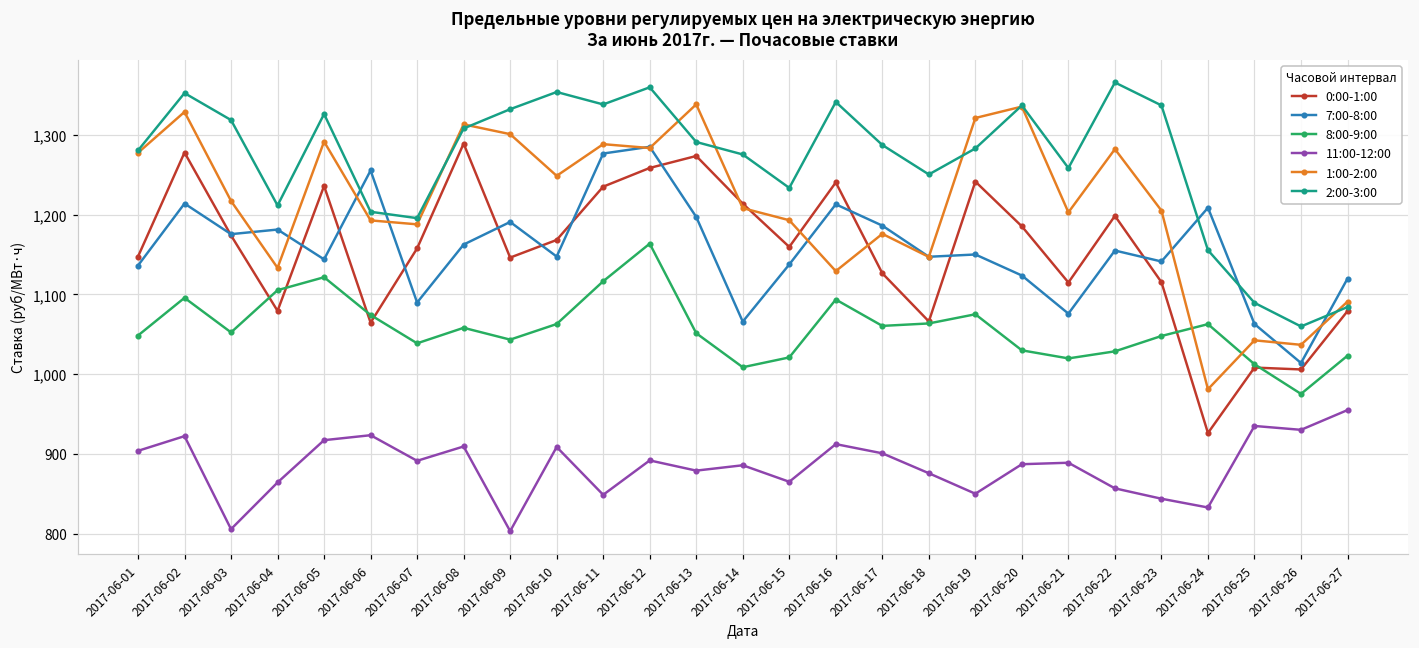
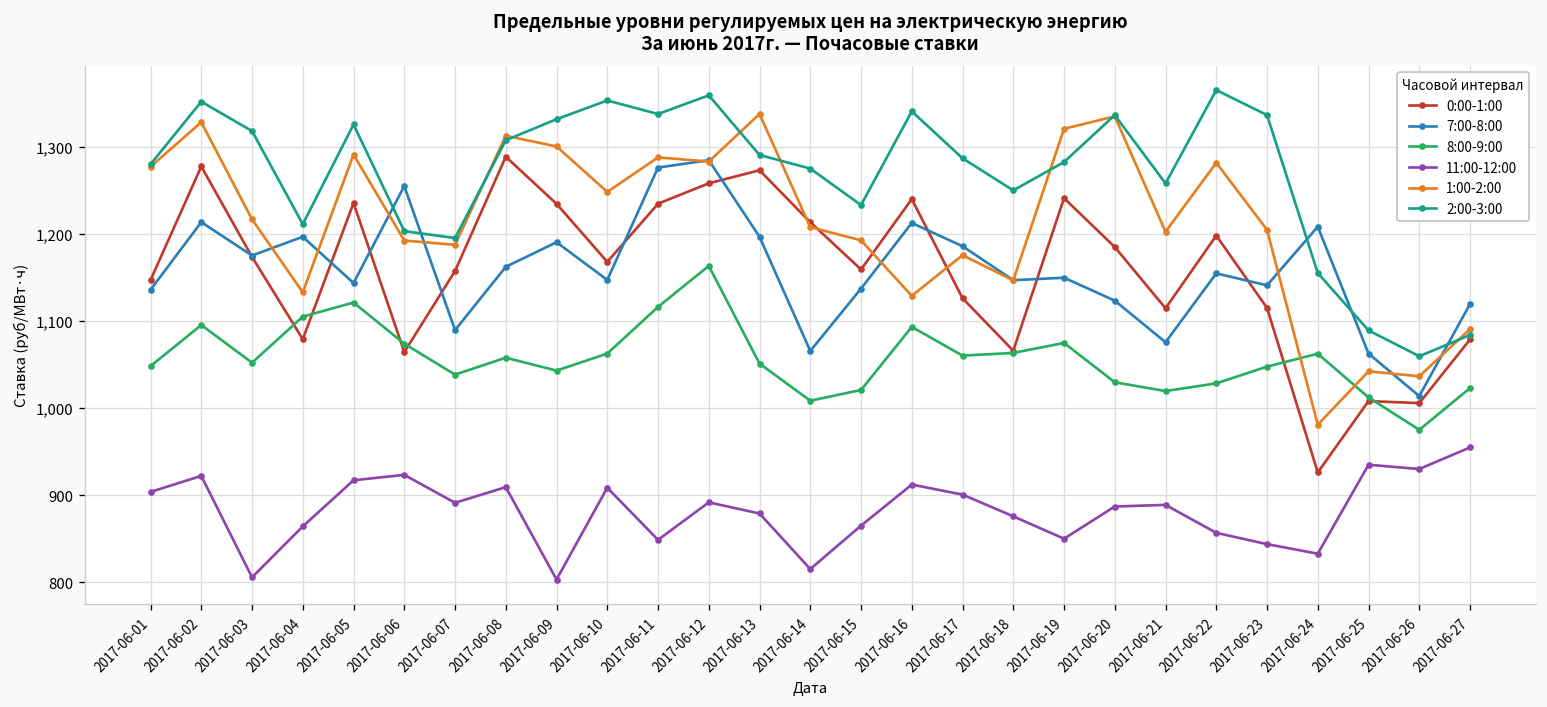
  {
    "0:00-1:00": {
      "2017-06-01": "1,150",
      "2017-06-02": "1,280",
      "2017-06-04": "1,080",
      "2017-06-05": "1,240",
      "2017-06-06": "1,060",
      "2017-06-07": "1,160",
      "2017-06-08": "1,290",
-     "2017-06-09": "1,150",
+     "2017-06-09": "1,230",
      "2017-06-10": "1,170",
      "2017-06-11": "1,240",
      "2017-06-12": "1,260",
      "2017-06-13": "1,270",
      "2017-06-14": "1,210",
      "2017-06-15": "1,160",
      "2017-06-16": "1,240",
      "2017-06-17": "1,130",
      "2017-06-19": "1,240",
      "2017-06-20": "1,190",
      "2017-06-21": "1,110",
      "2017-06-22": "1,200",
      "2017-06-23": "1,120",
      "2017-06-24": "930",
      "2017-06-25": "1,010",
      "2017-06-26": "1,010",
      "2017-06-27": "1,080"
    },
    "7:00-8:00": {
      "2017-06-01": "1,140",
      "2017-06-02": "1,210",
-     "2017-06-04": "1,180",
+     "2017-06-04": "1,200",
      "2017-06-05": "1,140",
      "2017-06-06": "1,260",
      "2017-06-07": "1,090",
      "2017-06-08": "1,160",
      "2017-06-09": "1,190",
      "2017-06-10": "1,150",
      "2017-06-11": "1,280",
      "2017-06-13": "1,200",
      "2017-06-14": "1,070",
      "2017-06-15": "1,140",
      "2017-06-16": "1,210",
      "2017-06-17": "1,190",
      "2017-06-19": "1,150",
      "2017-06-20": "1,120",
      "2017-06-21": "1,080",
      "2017-06-22": "1,160",
      "2017-06-23": "1,140",
      "2017-06-24": "1,210",
      "2017-06-25": "1,060",
      "2017-06-26": "1,010",
      "2017-06-27": "1,120"
    },
    "11:00-12:00": {
      "2017-06-01": "900",
      "2017-06-02": "920",
      "2017-06-03": "810",
      "2017-06-04": "860",
      "2017-06-05": "920",
      "2017-06-06": "920",
      "2017-06-07": "890",
      "2017-06-08": "910",
      "2017-06-09": "800",
      "2017-06-10": "910",
      "2017-06-11": "850",
      "2017-06-12": "890",
      "2017-06-13": "880",
-     "2017-06-14": "890",
+     "2017-06-14": "820",
      "2017-06-15": "870",
      "2017-06-16": "910",
      "2017-06-17": "900",
      "2017-06-18": "880",
      "2017-06-19": "850",
      "2017-06-20": "890",
      "2017-06-21": "890",
      "2017-06-22": "860",
      "2017-06-23": "840",
      "2017-06-24": "830",
      "2017-06-25": "940",
      "2017-06-26": "930",
      "2017-06-27": "950"
    },
    "1:00-2:00": {
      "2017-06-02": "1,330",
      "2017-06-03": "1,220",
      "2017-06-04": "1,130",
      "2017-06-05": "1,290",
      "2017-06-06": "1,190",
      "2017-06-07": "1,190",
      "2017-06-08": "1,310",
      "2017-06-09": "1,300",
      "2017-06-10": "1,250",
      "2017-06-11": "1,290",
      "2017-06-13": "1,340",
      "2017-06-14": "1,210",
      "2017-06-15": "1,190",
      "2017-06-16": "1,130",
      "2017-06-17": "1,180",
      "2017-06-19": "1,320",
      "2017-06-21": "1,200",
      "2017-06-22": "1,280",
      "2017-06-23": "1,210",
      "2017-06-24": "980",
      "2017-06-25": "1,040",
      "2017-06-26": "1,040",
      "2017-06-27": "1,090"
    }
  }
